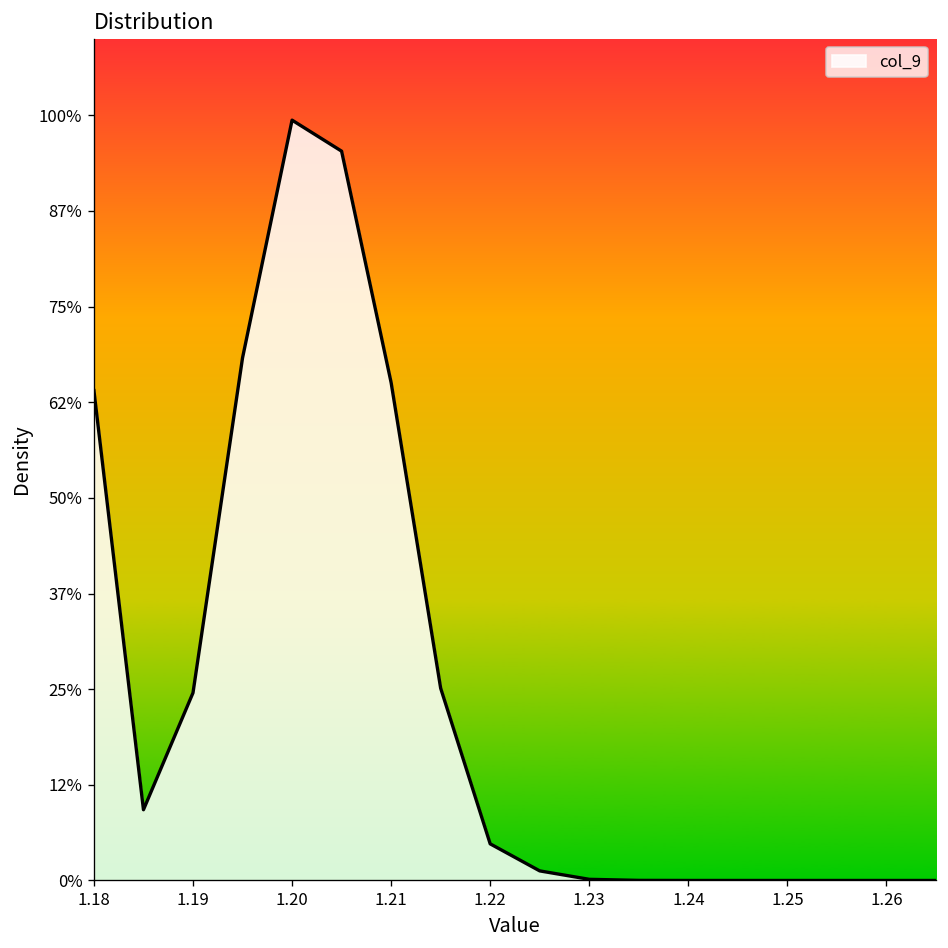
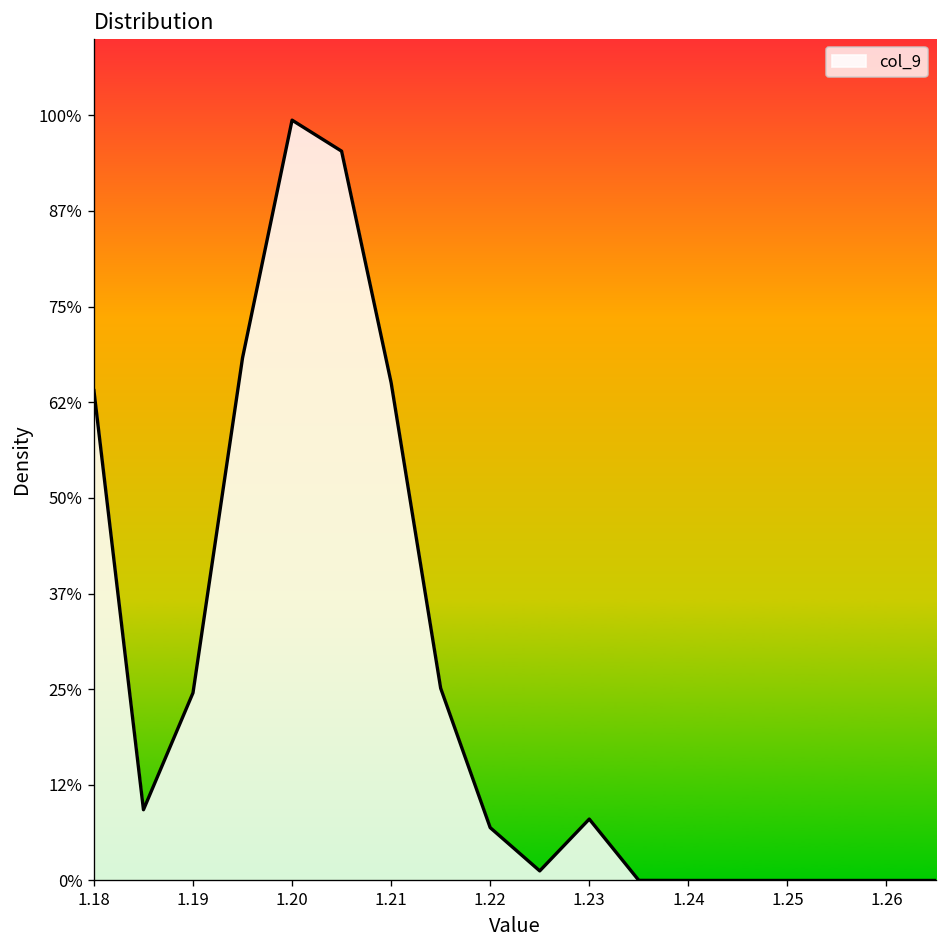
  {
    "1.18": "64%",
    "1.19": "25%",
    "1.20": "99%",
    "1.21": "65%",
-   "1.22": "5%",
-   "1.23": "0%",
+   "1.22": "7%",
+   "1.23": "8%",
    "1.24": "0%",
    "1.25": "0%",
    "1.26": "0%"
  }
